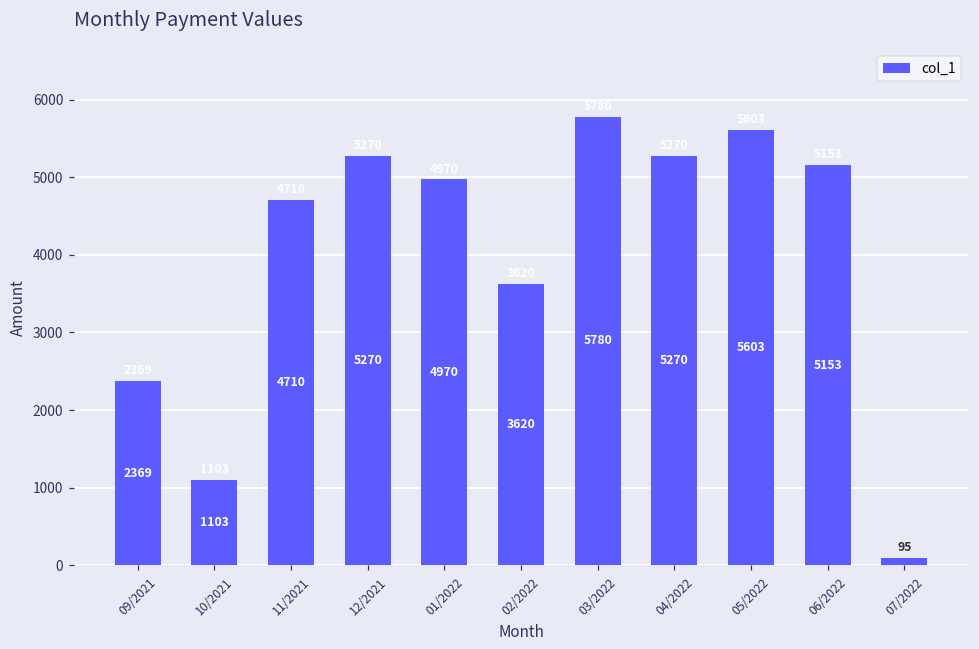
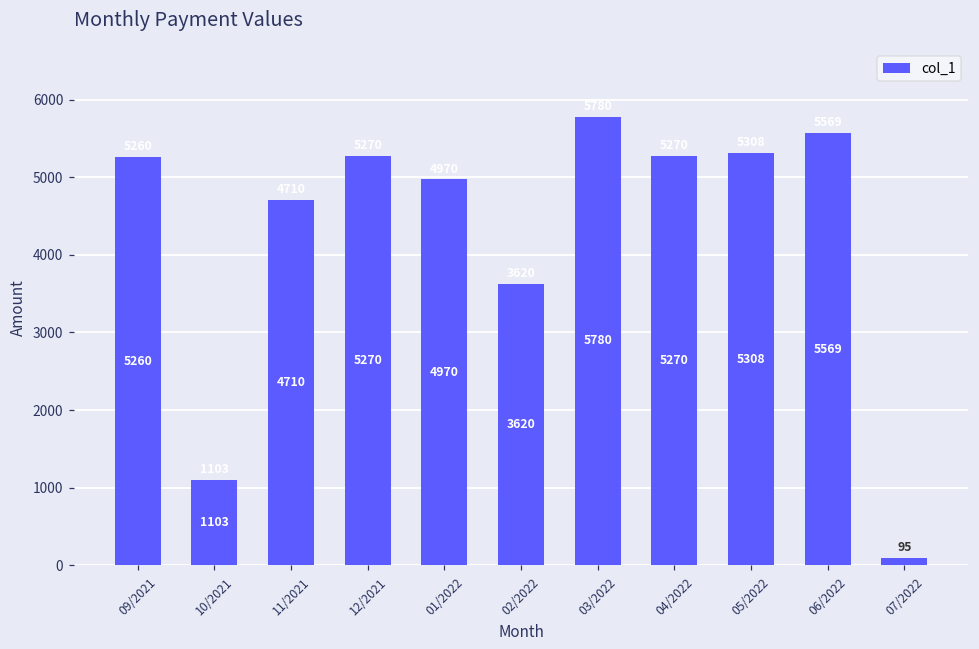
  {
-   "09/2021": 2369,
+   "09/2021": 5260,
    "10/2021": 1103,
    "11/2021": 4710,
    "12/2021": 5270,
    "01/2022": 4970,
    "02/2022": 3620,
    "03/2022": 5780,
    "04/2022": 5270,
-   "05/2022": 5603,
-   "06/2022": 5153,
+   "05/2022": 5308,
+   "06/2022": 5569,
    "07/2022": 95
  }
